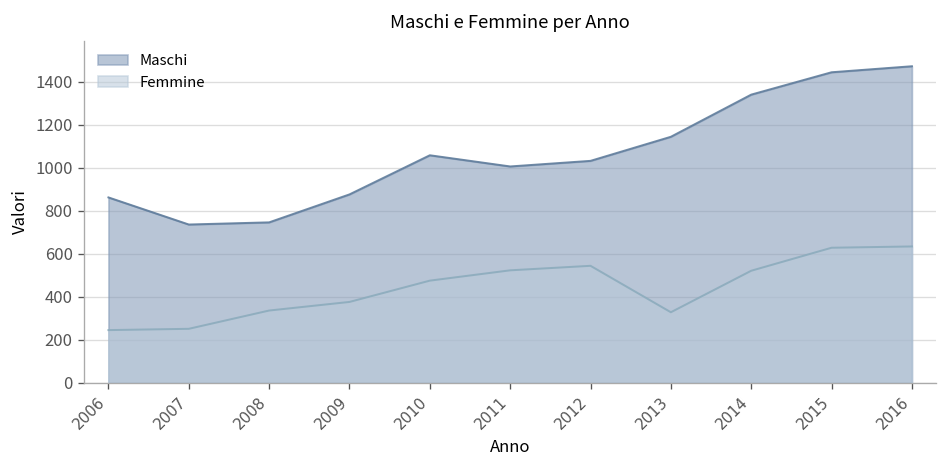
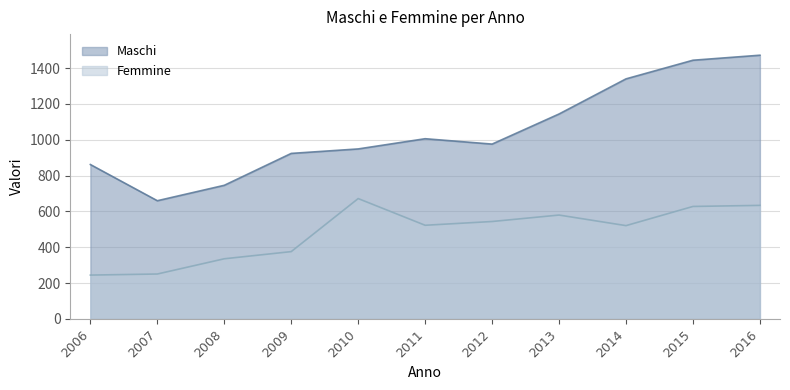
  {
    "Maschi": {
      "2006": 860,
-     "2007": 740,
+     "2007": 660,
      "2008": 750,
-     "2009": 880,
-     "2010": 1060,
+     "2009": 920,
+     "2010": 950,
      "2011": 1010,
-     "2012": 1030,
+     "2012": 980,
      "2013": 1140,
      "2014": 1340,
      "2015": 1440,
      "2016": 1470
    },
    "Femmine": {
      "2006": 250,
      "2007": 250,
      "2008": 340,
      "2009": 380,
-     "2010": 480,
+     "2010": 670,
      "2011": 520,
      "2012": 540,
-     "2013": 330,
+     "2013": 580,
      "2014": 520,
      "2015": 630,
      "2016": 630
    }
  }
